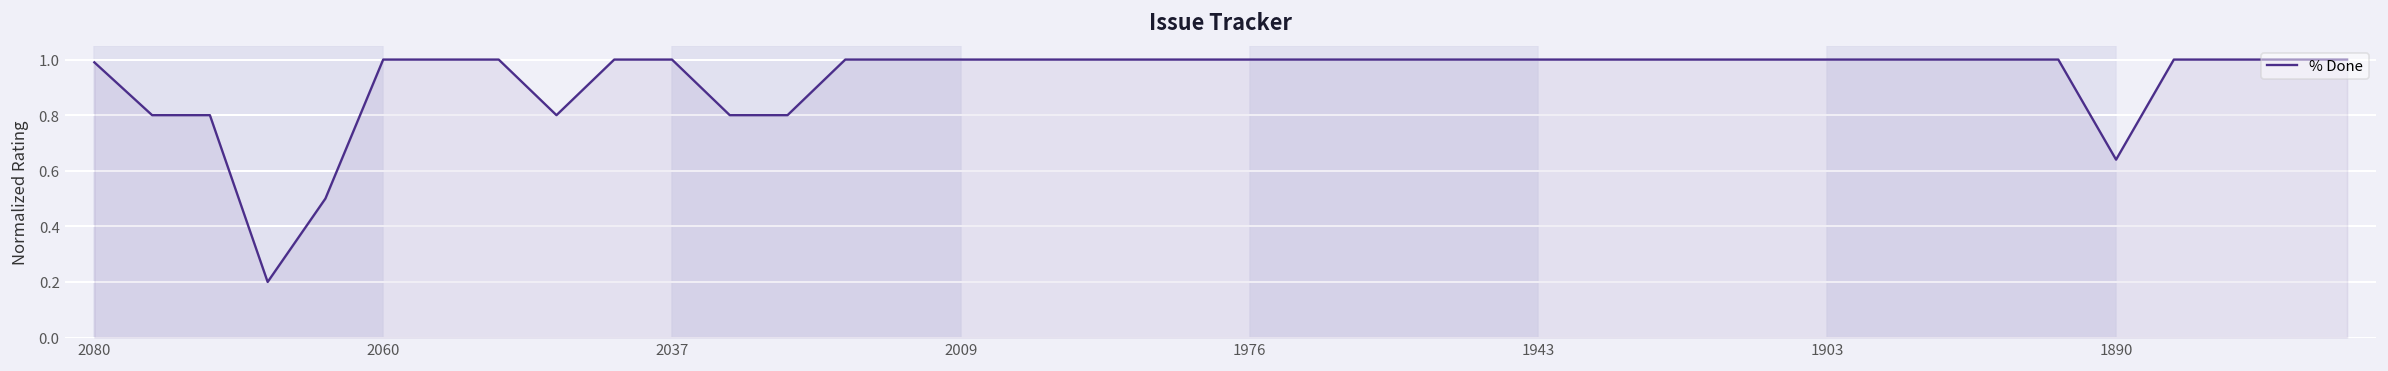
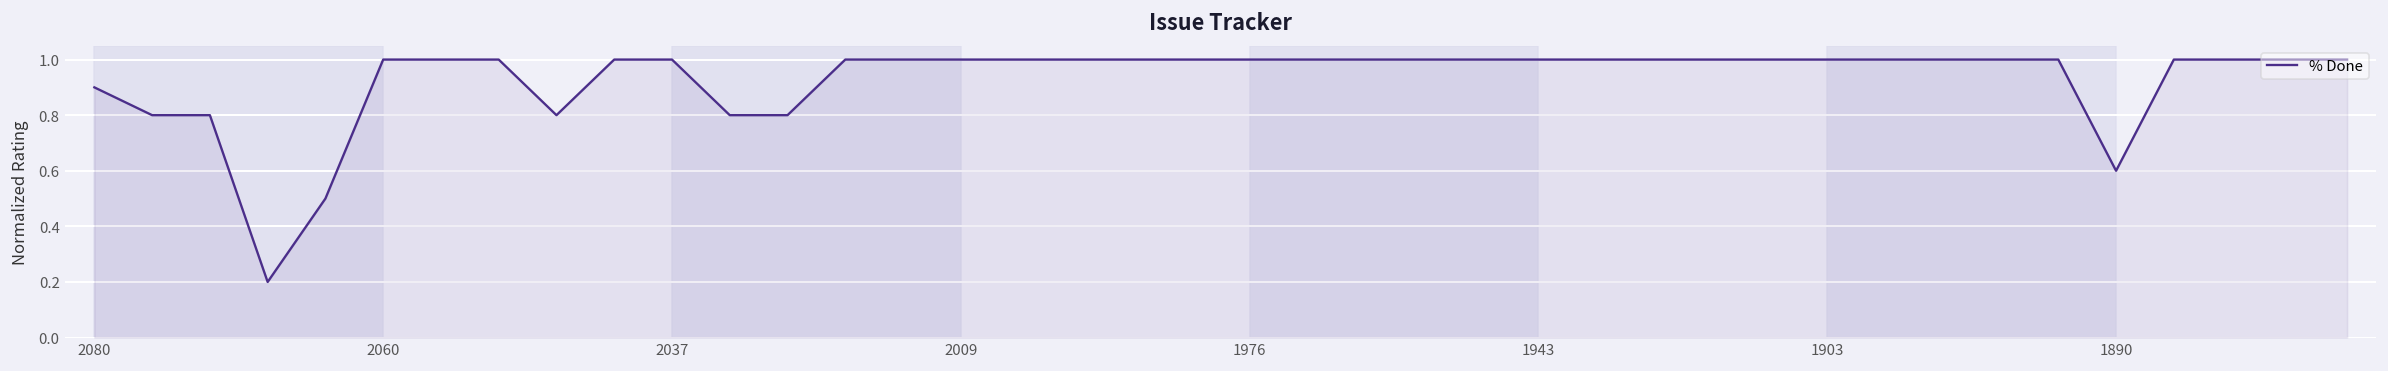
  {
-   "2080": 0.99,
+   "2080": 0.90,
    "2060": 1.00,
    "2037": 1.00,
    "2009": 1.00,
    "1976": 1.00,
    "1943": 1.00,
    "1903": 1.00,
-   "1890": 0.64
+   "1890": 0.60
  }
